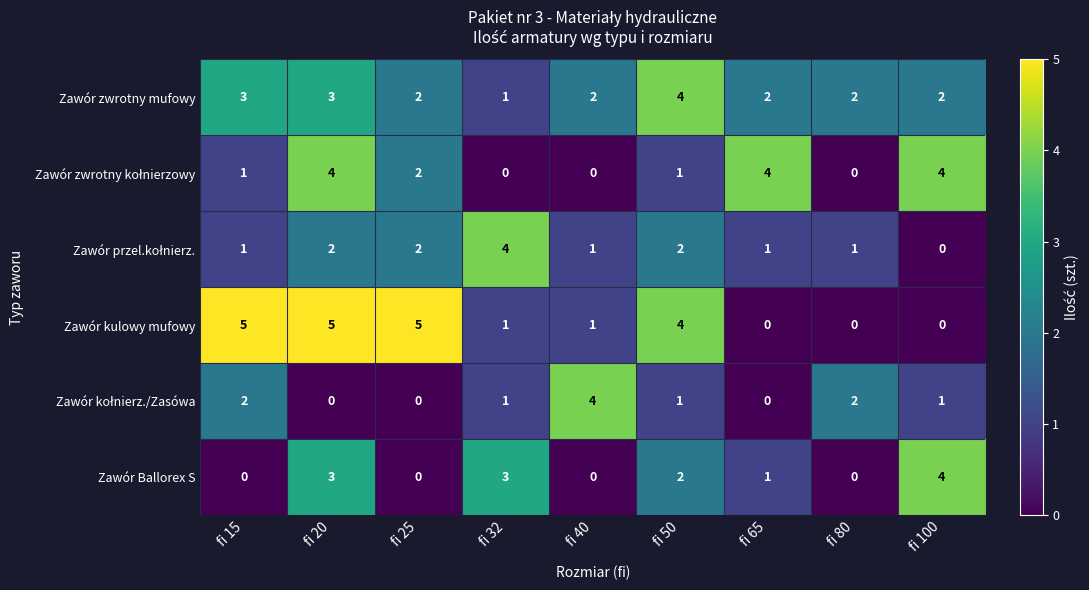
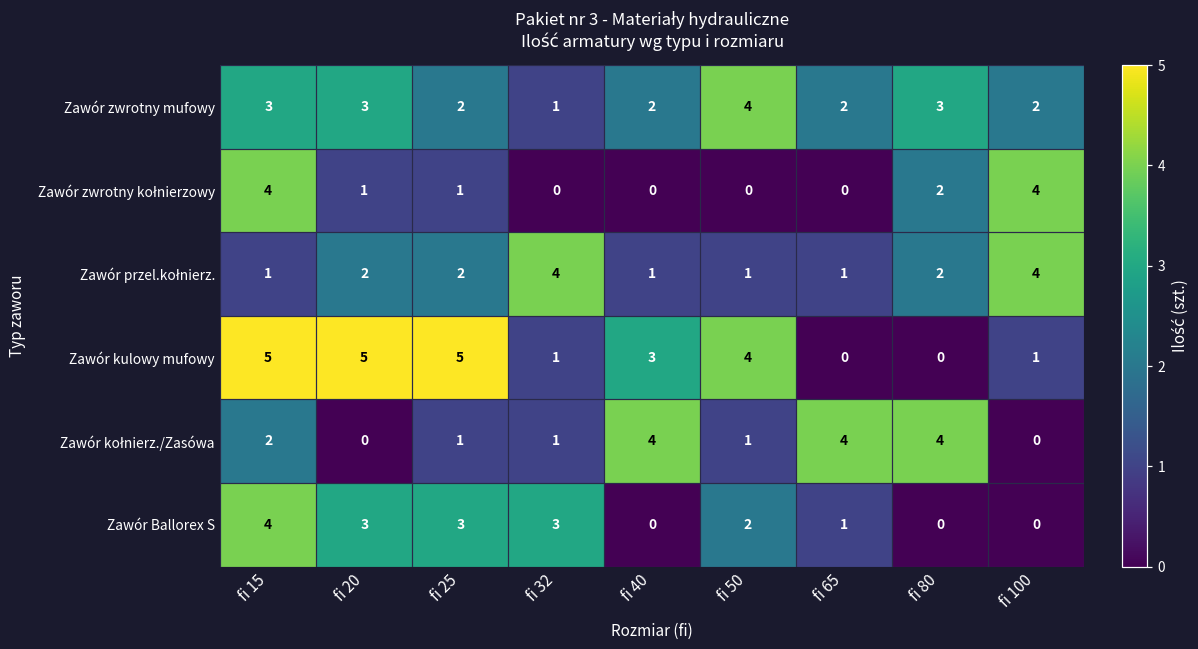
  {
    "Zawór zwrotny mufowy": {
      "fi 15": 3,
      "fi 20": 3,
      "fi 25": 2,
      "fi 32": 1,
      "fi 40": 2,
      "fi 50": 4,
      "fi 65": 2,
-     "fi 80": 2,
+     "fi 80": 3,
      "fi 100": 2
    },
    "Zawór zwrotny kołnierzowy": {
-     "fi 15": 1,
-     "fi 20": 4,
-     "fi 25": 2,
+     "fi 15": 4,
+     "fi 20": 1,
+     "fi 25": 1,
      "fi 32": 0,
      "fi 40": 0,
-     "fi 50": 1,
-     "fi 65": 4,
-     "fi 80": 0,
+     "fi 50": 0,
+     "fi 65": 0,
+     "fi 80": 2,
      "fi 100": 4
    },
    "Zawór przel.kołnierz.": {
      "fi 15": 1,
      "fi 20": 2,
      "fi 25": 2,
      "fi 32": 4,
      "fi 40": 1,
-     "fi 50": 2,
+     "fi 50": 1,
      "fi 65": 1,
-     "fi 80": 1,
-     "fi 100": 0
+     "fi 80": 2,
+     "fi 100": 4
    },
    "Zawór kulowy mufowy": {
      "fi 15": 5,
      "fi 20": 5,
      "fi 25": 5,
      "fi 32": 1,
-     "fi 40": 1,
+     "fi 40": 3,
      "fi 50": 4,
      "fi 65": 0,
      "fi 80": 0,
-     "fi 100": 0
+     "fi 100": 1
    },
    "Zawór kołnierz./Zasówa": {
      "fi 15": 2,
      "fi 20": 0,
-     "fi 25": 0,
+     "fi 25": 1,
      "fi 32": 1,
      "fi 40": 4,
      "fi 50": 1,
-     "fi 65": 0,
-     "fi 80": 2,
-     "fi 100": 1
+     "fi 65": 4,
+     "fi 80": 4,
+     "fi 100": 0
    },
    "Zawór Ballorex S": {
-     "fi 15": 0,
+     "fi 15": 4,
      "fi 20": 3,
-     "fi 25": 0,
+     "fi 25": 3,
      "fi 32": 3,
      "fi 40": 0,
      "fi 50": 2,
      "fi 65": 1,
      "fi 80": 0,
-     "fi 100": 4
+     "fi 100": 0
    }
  }
